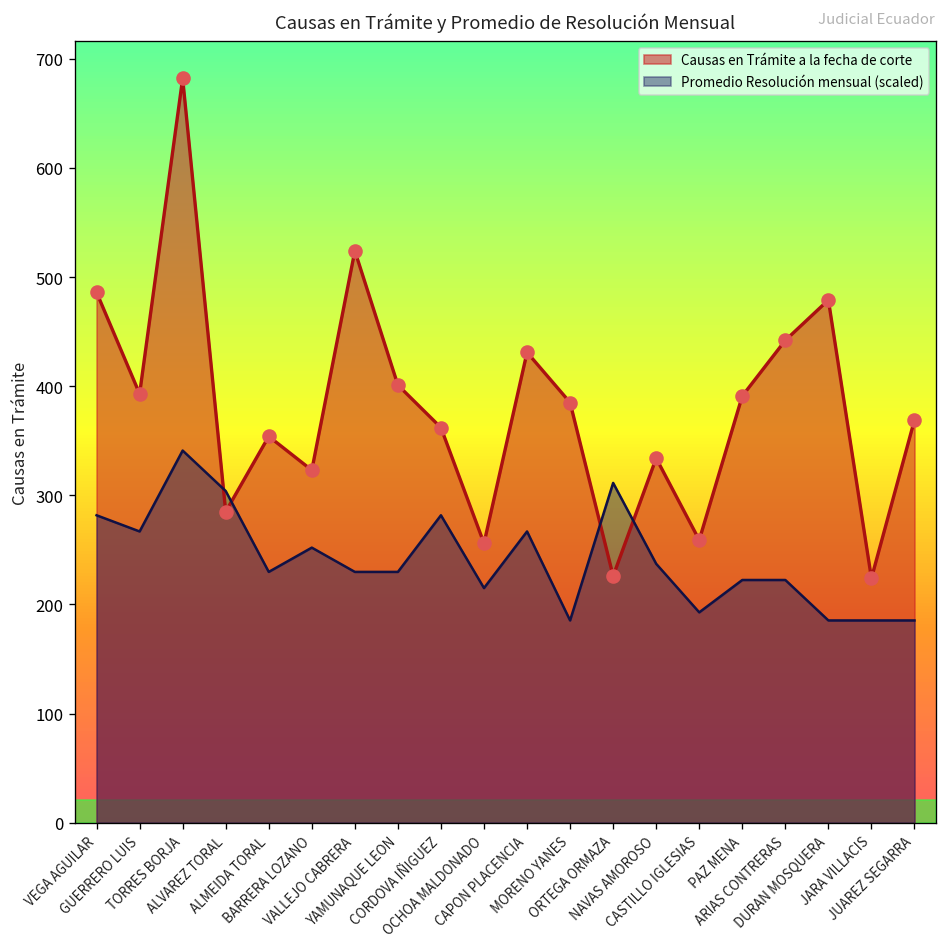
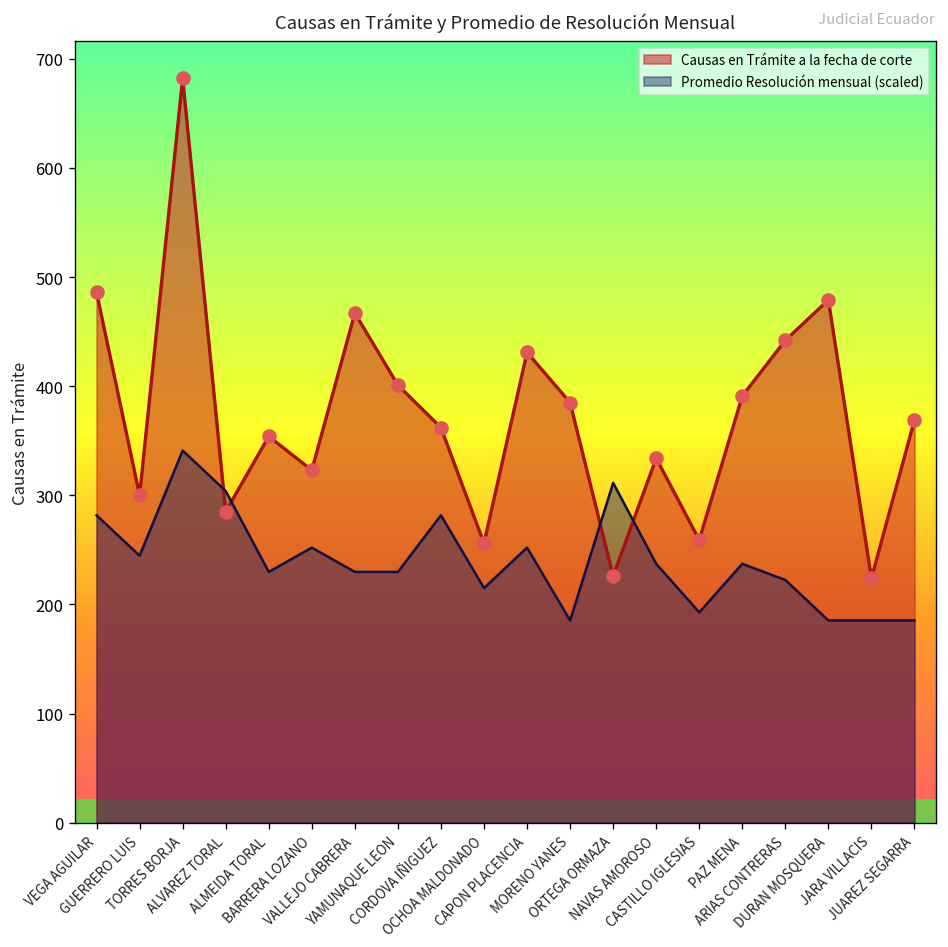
  {
    "Causas en Trámite a la fecha de corte": {
      "VEGA AGUILAR": 490,
-     "GUERRERO LUIS": 390,
+     "GUERRERO LUIS": 300,
      "TORRES BORJA": 680,
      "ALVAREZ TORAL": 290,
      "ALMEIDA TORAL": 350,
      "BARRERA LOZANO": 320,
-     "VALLEJO CABRERA": 520,
+     "VALLEJO CABRERA": 470,
      "YAMUNAQUE LEON": 400,
      "CORDOVA IÑIGUEZ": 360,
      "OCHOA MALDONADO": 260,
      "CAPON PLACENCIA": 430,
      "MORENO YANES": 390,
      "ORTEGA ORMAZA": 230,
      "NAVAS AMOROSO": 330,
      "CASTILLO IGLESIAS": 260,
      "PAZ MENA": 390,
      "ARIAS CONTRERAS": 440,
      "DURAN MOSQUERA": 480,
      "JARA VILLACIS": 220,
      "JUAREZ SEGARRA": 370
    },
    "Promedio Resolución mensual (scaled)": {
      "VEGA AGUILAR": 280,
-     "GUERRERO LUIS": 270,
+     "GUERRERO LUIS": 240,
      "TORRES BORJA": 340,
      "ALVAREZ TORAL": 300,
      "ALMEIDA TORAL": 230,
      "BARRERA LOZANO": 250,
      "VALLEJO CABRERA": 230,
      "YAMUNAQUE LEON": 230,
      "CORDOVA IÑIGUEZ": 280,
      "OCHOA MALDONADO": 210,
-     "CAPON PLACENCIA": 270,
+     "CAPON PLACENCIA": 250,
      "MORENO YANES": 190,
      "ORTEGA ORMAZA": 310,
      "NAVAS AMOROSO": 240,
      "CASTILLO IGLESIAS": 190,
-     "PAZ MENA": 220,
+     "PAZ MENA": 240,
      "ARIAS CONTRERAS": 220,
      "DURAN MOSQUERA": 190,
      "JARA VILLACIS": 190,
      "JUAREZ SEGARRA": 190
    }
  }
